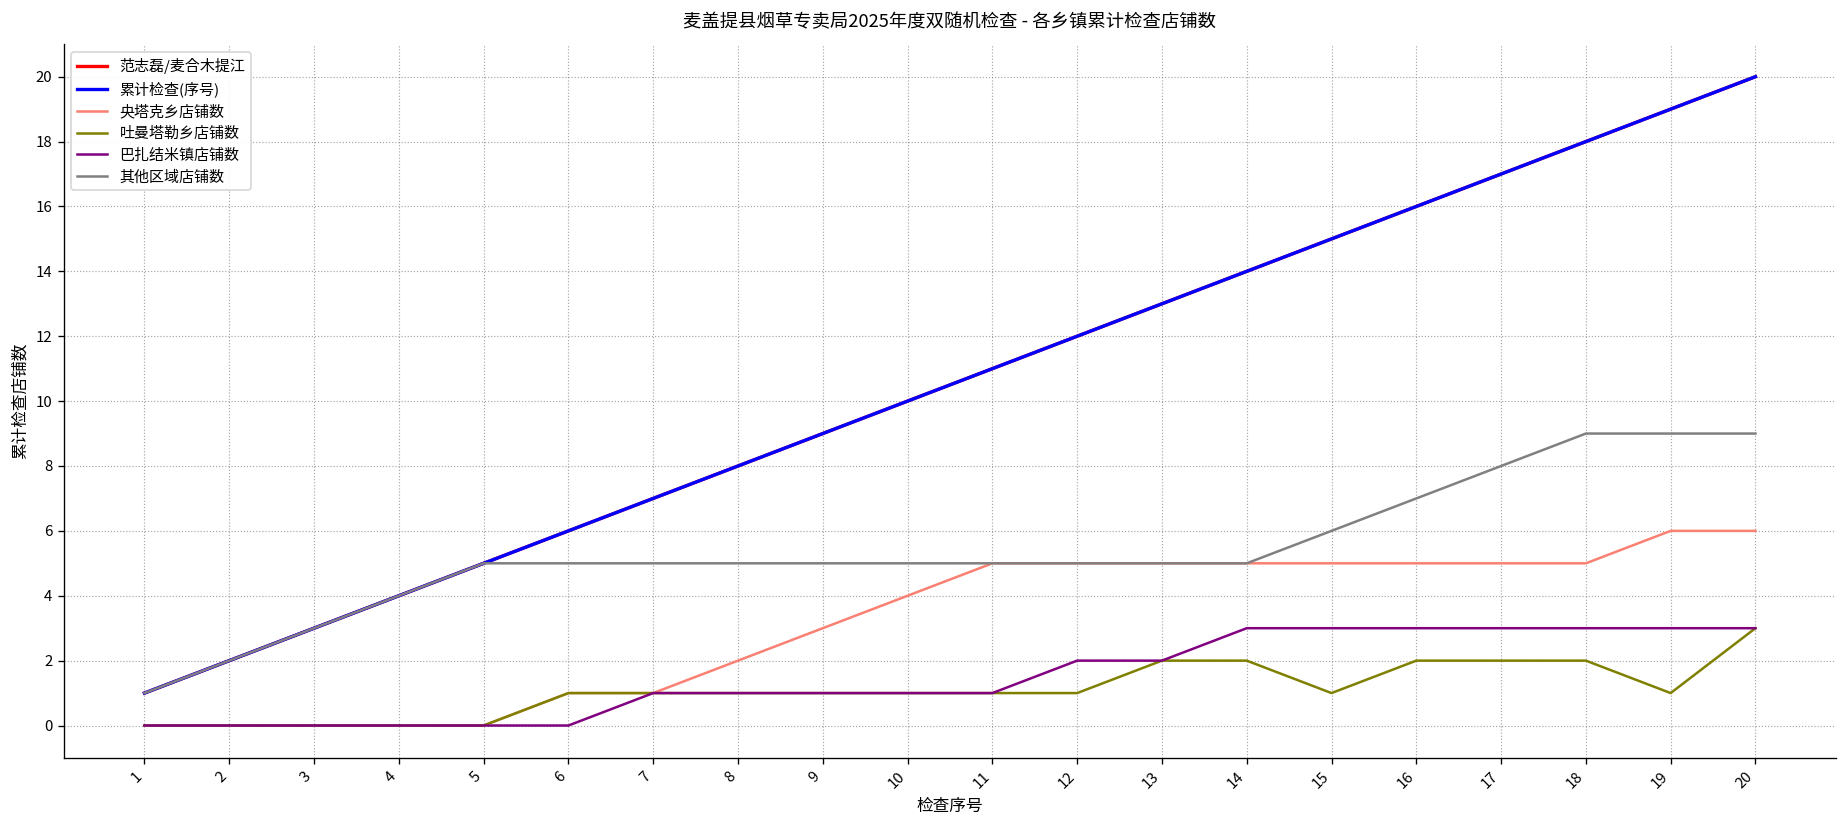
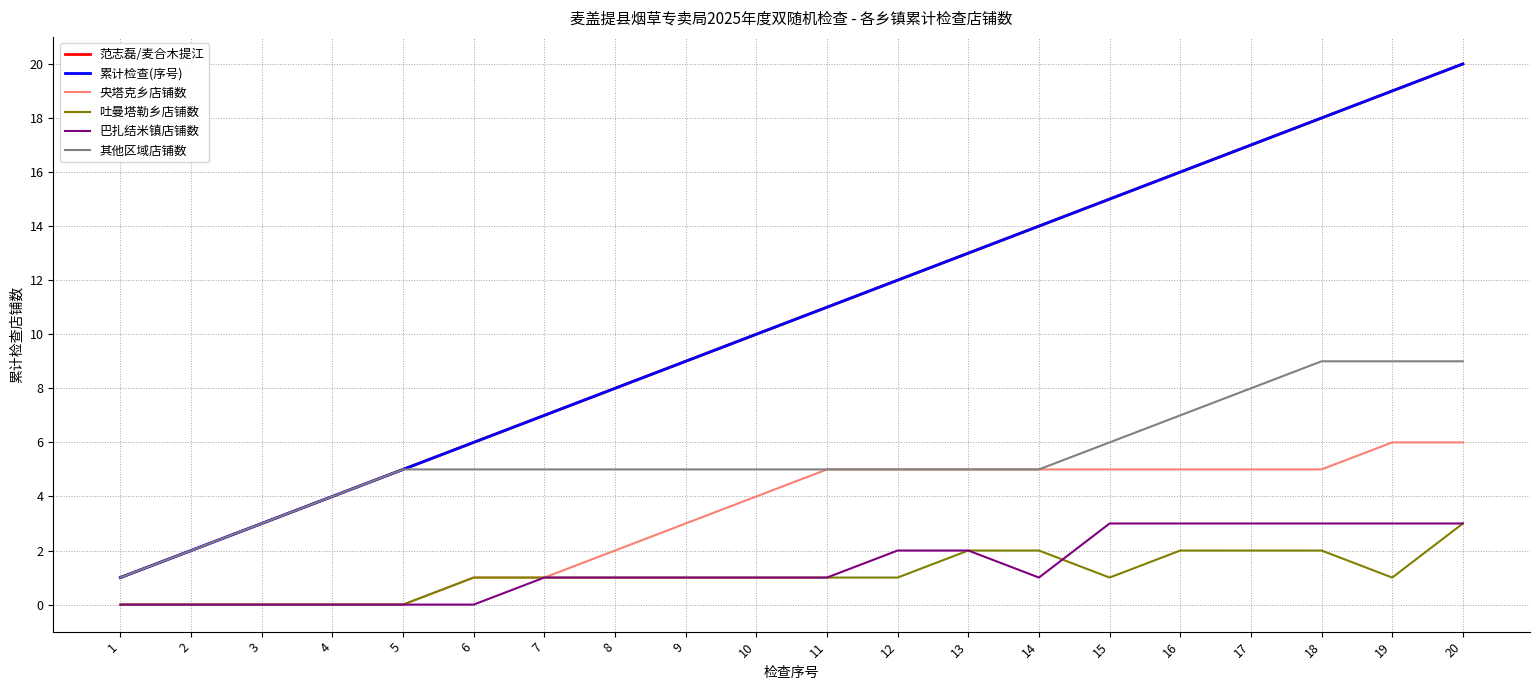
  {
    "累计检查(序号)": {
      "6": 6,
      "7": 7,
      "8": 8,
      "9": 9,
      "10": 10,
      "11": 11,
      "12": 12,
      "13": 13,
      "14": 14,
      "15": 15,
      "16": 16,
      "17": 17,
      "18": 18,
      "19": 19,
      "20": 20
    },
    "央塔克乡店铺数": {
      "8": 2,
      "9": 3,
      "10": 4,
      "15": 5,
      "16": 5,
      "17": 5,
      "18": 5,
      "19": 6,
      "20": 6
    },
    "吐曼塔勒乡店铺数": {
      "12": 1,
      "14": 2,
      "15": 1,
      "16": 2,
      "17": 2,
      "18": 2,
      "19": 1
    },
    "巴扎结米镇店铺数": {
      "6": 0,
      "12": 2,
-     "14": 3,
+     "14": 1,
      "15": 3,
      "16": 3,
      "17": 3,
      "18": 3,
      "19": 3
    },
    "其他区域店铺数": {
      "6": 5,
      "7": 5,
      "8": 5,
      "9": 5,
      "10": 5,
      "15": 6,
      "16": 7,
      "17": 8,
      "18": 9,
      "19": 9,
      "20": 9
    }
  }
